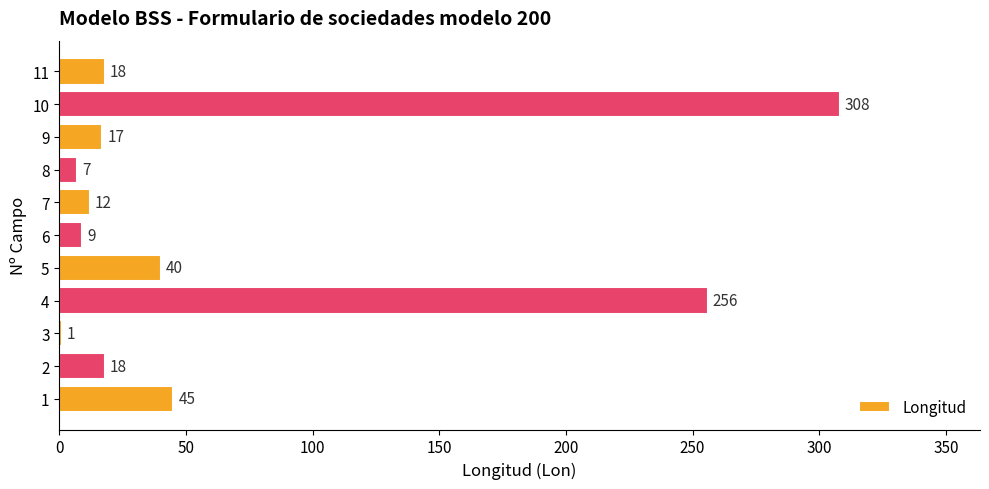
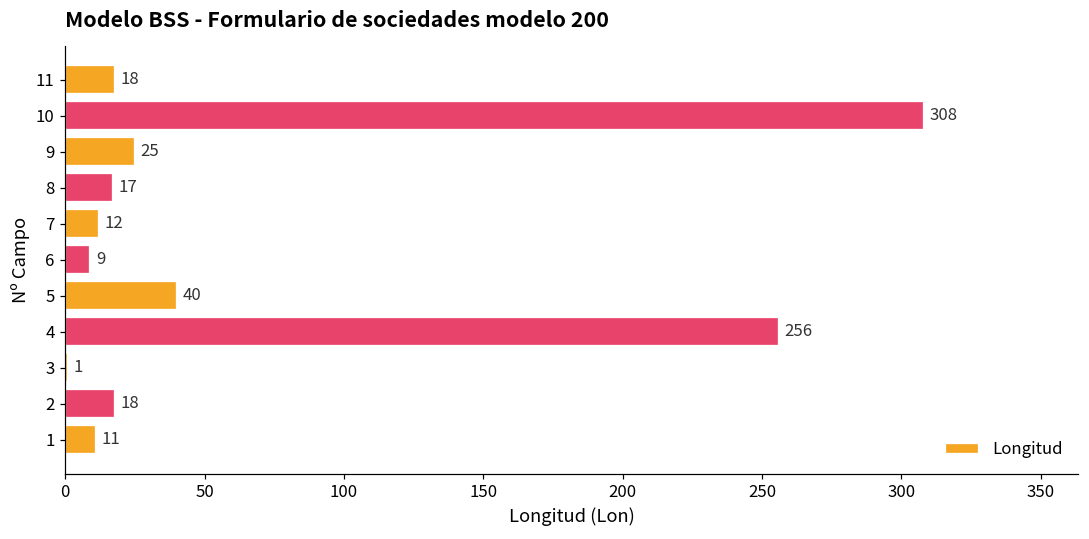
  {
    "11": 18,
    "10": 308,
-   "9": 17,
-   "8": 7,
+   "9": 25,
+   "8": 17,
    "7": 12,
    "6": 9,
    "5": 40,
    "4": 256,
    "3": 1,
    "2": 18,
-   "1": 45
+   "1": 11
  }
